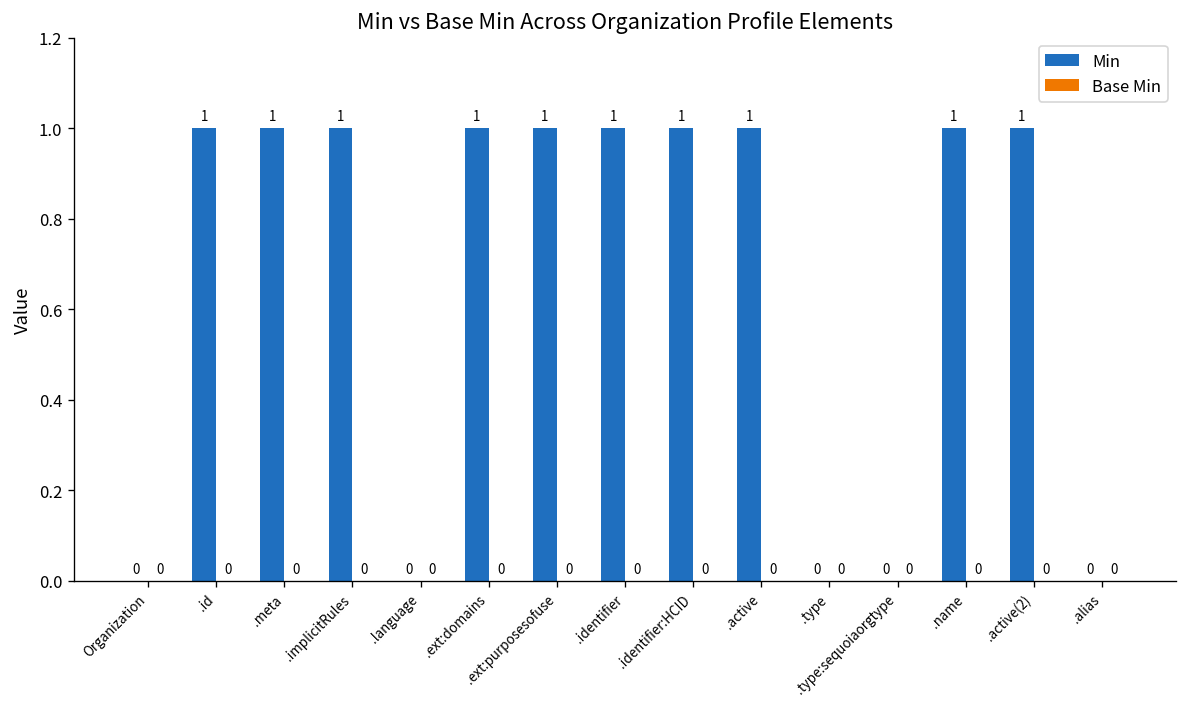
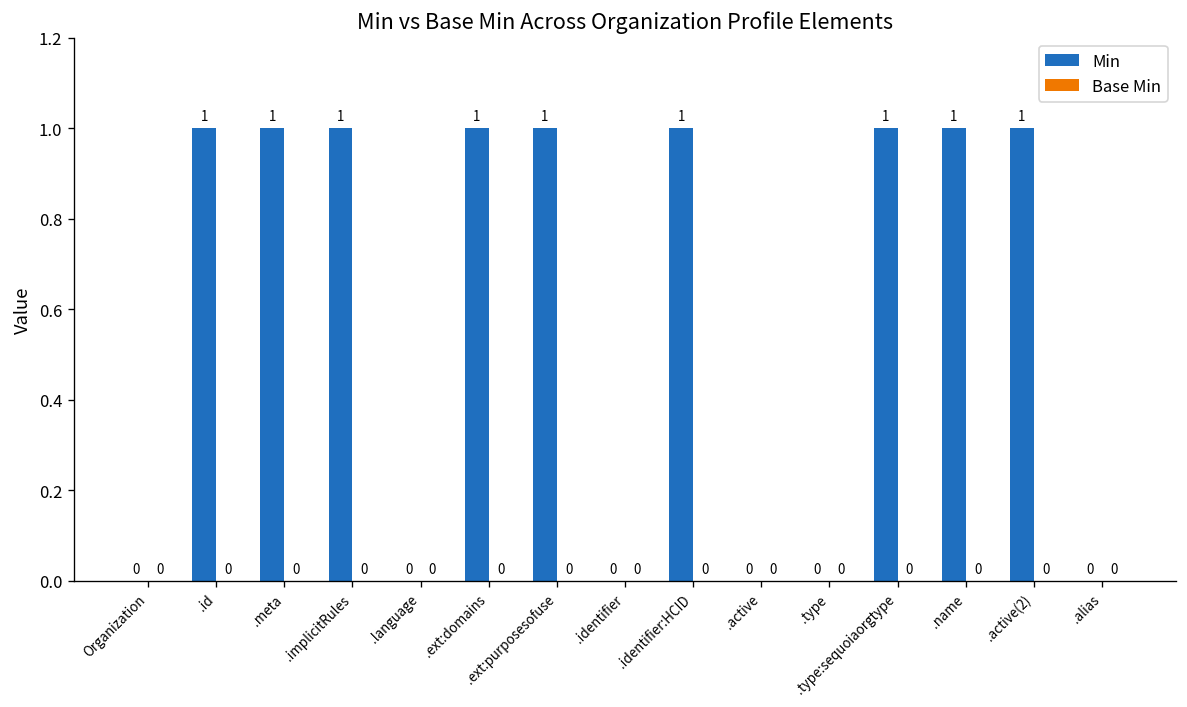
  {
    "Min": {
      "Organization": 0,
      ".id": 1,
      ".meta": 1,
      ".implicitRules": 1,
      ".language": 0,
      ".ext:domains": 1,
      ".ext:purposesofuse": 1,
-     ".identifier": 1,
+     ".identifier": 0,
      ".identifier:HCID": 1,
-     ".active": 1,
+     ".active": 0,
      ".type": 0,
-     ".type:sequoiaorgtype": 0,
+     ".type:sequoiaorgtype": 1,
      ".name": 1,
      ".active(2)": 1,
      ".alias": 0
    },
    "Base Min": {
      "Organization": 0,
      ".id": 0,
      ".meta": 0,
      ".implicitRules": 0,
      ".language": 0,
      ".ext:domains": 0,
      ".ext:purposesofuse": 0,
      ".identifier": 0,
      ".identifier:HCID": 0,
      ".active": 0,
      ".type": 0,
      ".type:sequoiaorgtype": 0,
      ".name": 0,
      ".active(2)": 0,
      ".alias": 0
    }
  }
